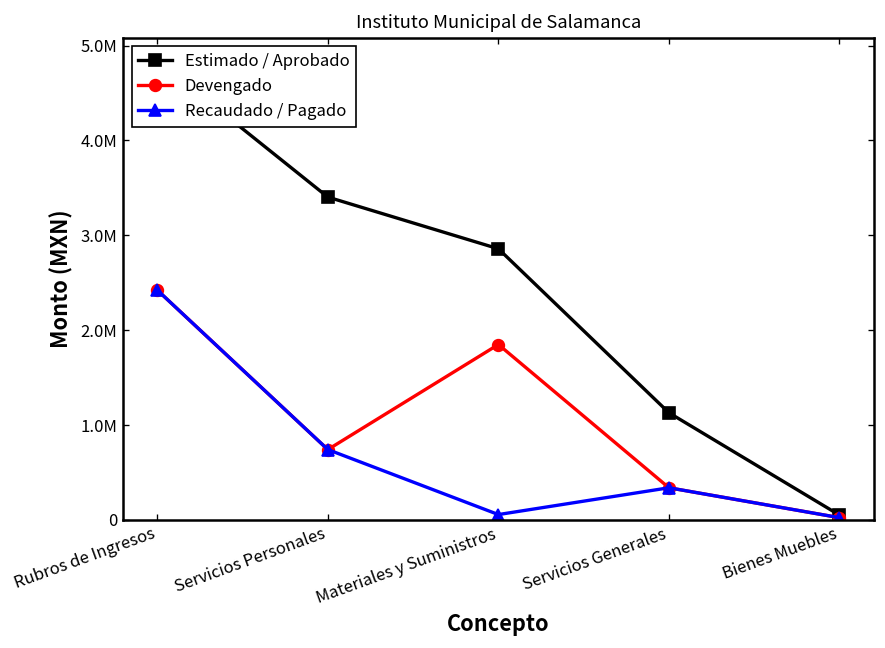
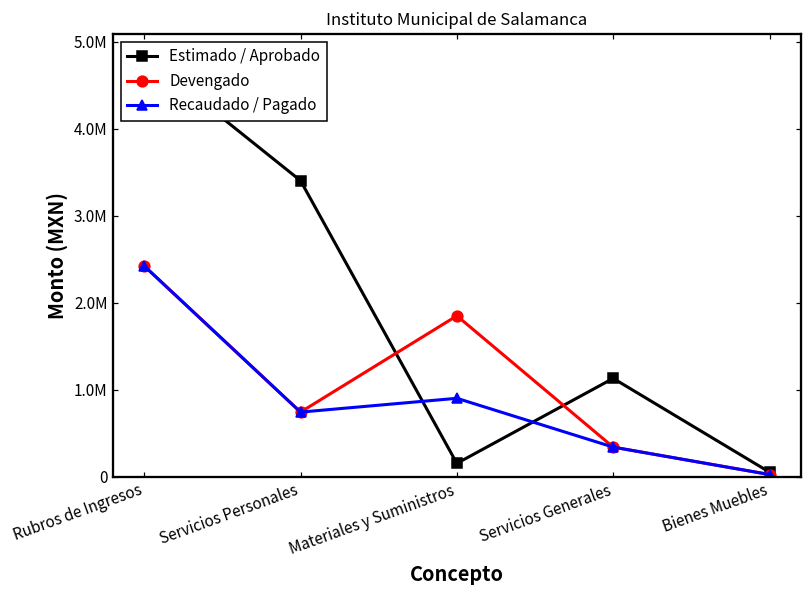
  {
    "Estimado / Aprobado": {
      "Servicios Personales": 3400000,
-     "Materiales y Suministros": 2900000,
+     "Materiales y Suministros": 200000,
      "Servicios Generales": 1100000
    },
    "Devengado": {
      "Materiales y Suministros": 1800000
    },
    "Recaudado / Pagado": {
-     "Materiales y Suministros": 100000
+     "Materiales y Suministros": 900000
    }
  }
